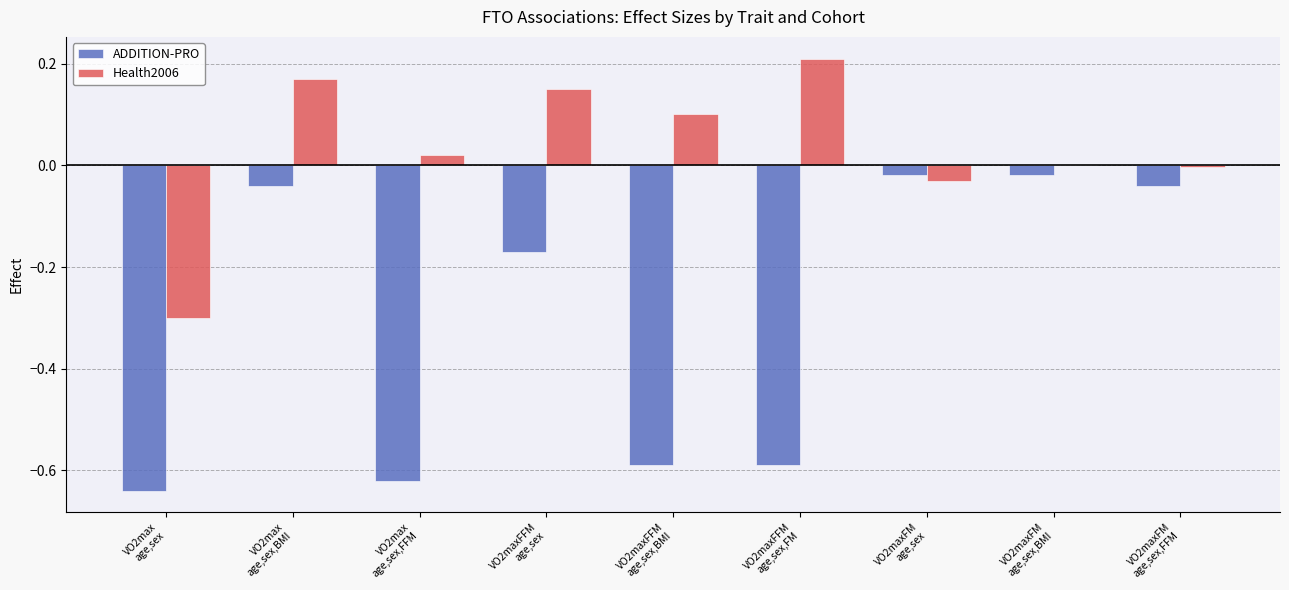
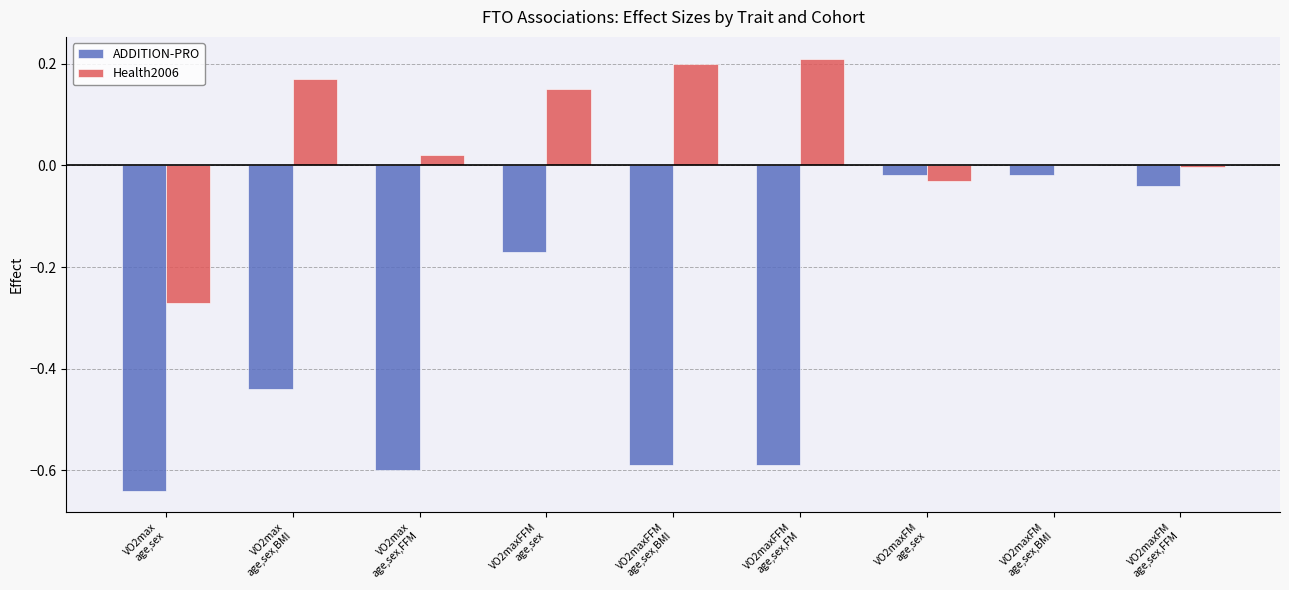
  {
    "ADDITION-PRO": {
      "VO2max age,sex": -0.64,
-     "VO2max age,sex,BMI": -0.04,
-     "VO2max age,sex,FFM": -0.62,
+     "VO2max age,sex,BMI": -0.44,
+     "VO2max age,sex,FFM": -0.60,
      "VO2maxFFM age,sex": -0.17,
      "VO2maxFFM age,sex,BMI": -0.59,
      "VO2maxFFM age,sex,FM": -0.59,
      "VO2maxFM age,sex": -0.02,
      "VO2maxFM age,sex,BMI": -0.02,
      "VO2maxFM age,sex,FFM": -0.04
    },
    "Health2006": {
-     "VO2max age,sex": -0.30,
+     "VO2max age,sex": -0.27,
      "VO2max age,sex,BMI": 0.17,
      "VO2max age,sex,FFM": 0.02,
      "VO2maxFFM age,sex": 0.15,
-     "VO2maxFFM age,sex,BMI": 0.1,
+     "VO2maxFFM age,sex,BMI": 0.2,
      "VO2maxFFM age,sex,FM": 0.21,
      "VO2maxFM age,sex": -0.03
    }
  }
